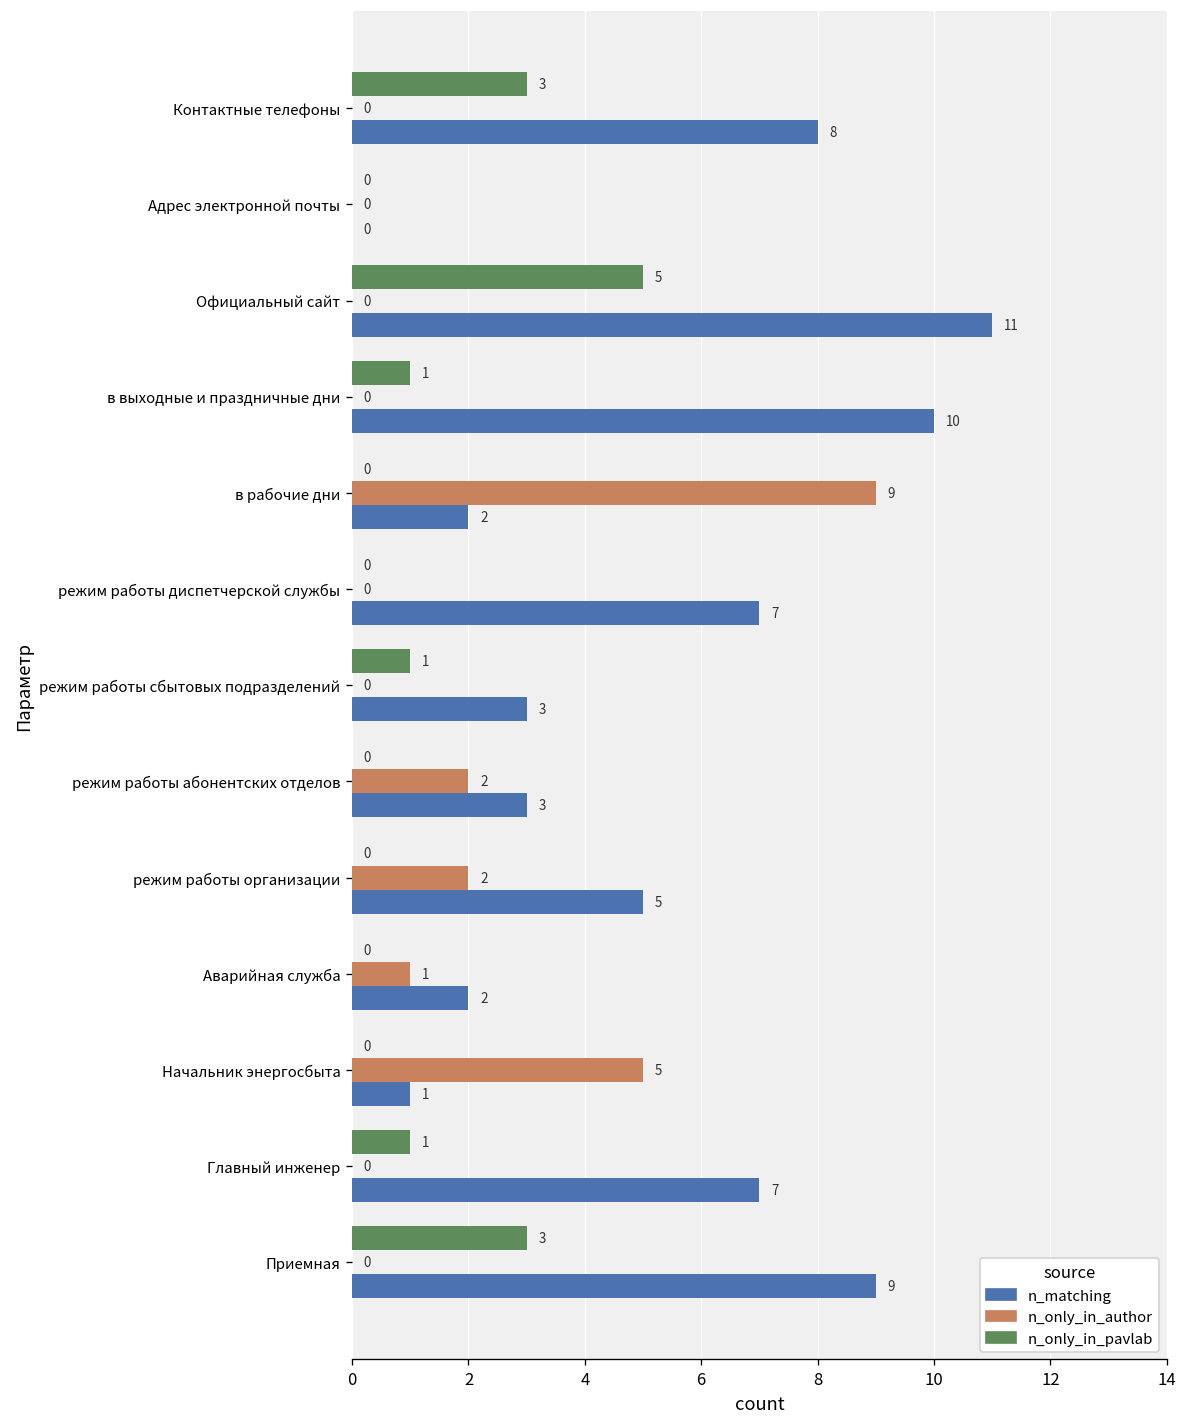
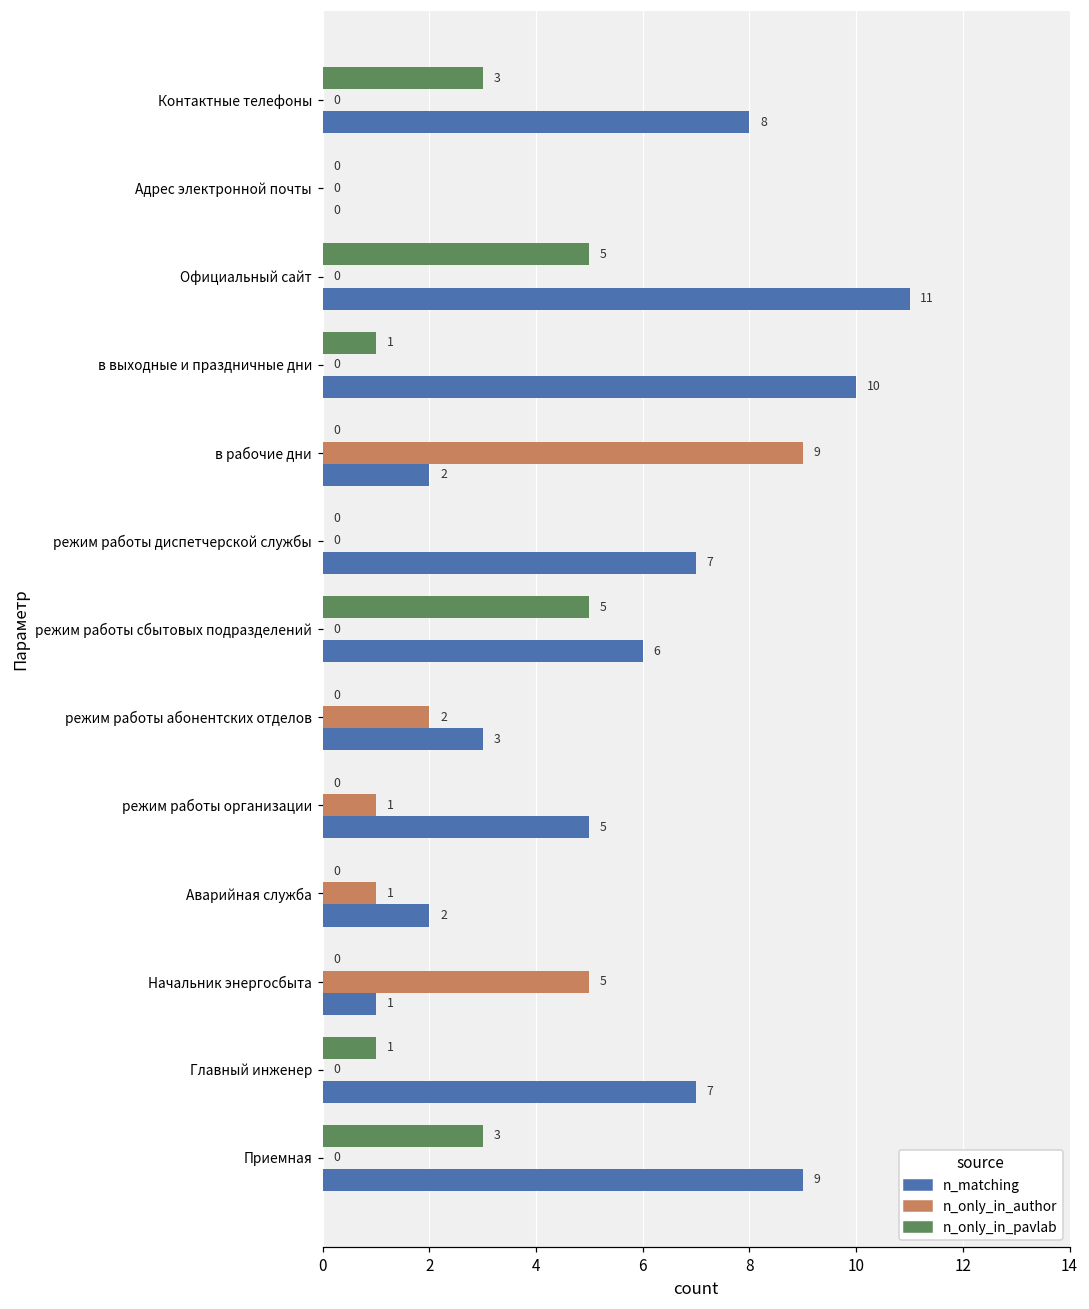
  {
    "n_matching": {
      "Контактные телефоны": 8,
      "Адрес электронной почты": 0,
      "Официальный сайт": 11,
      "в выходные и праздничные дни": 10,
      "в рабочие дни": 2,
      "режим работы диспетчерской службы": 7,
-     "режим работы сбытовых подразделений": 3,
+     "режим работы сбытовых подразделений": 6,
      "режим работы абонентских отделов": 3,
      "режим работы организации": 5,
      "Аварийная служба": 2,
      "Начальник энергосбыта": 1,
      "Главный инженер": 7,
      "Приемная": 9
    },
    "n_only_in_author": {
      "Контактные телефоны": 0,
      "Адрес электронной почты": 0,
      "Официальный сайт": 0,
      "в выходные и праздничные дни": 0,
      "в рабочие дни": 9,
      "режим работы диспетчерской службы": 0,
      "режим работы сбытовых подразделений": 0,
      "режим работы абонентских отделов": 2,
-     "режим работы организации": 2,
+     "режим работы организации": 1,
      "Аварийная служба": 1,
      "Начальник энергосбыта": 5,
      "Главный инженер": 0,
      "Приемная": 0
    },
    "n_only_in_pavlab": {
      "Контактные телефоны": 3,
      "Адрес электронной почты": 0,
      "Официальный сайт": 5,
      "в выходные и праздничные дни": 1,
      "в рабочие дни": 0,
      "режим работы диспетчерской службы": 0,
-     "режим работы сбытовых подразделений": 1,
+     "режим работы сбытовых подразделений": 5,
      "режим работы абонентских отделов": 0,
      "режим работы организации": 0,
      "Аварийная служба": 0,
      "Начальник энергосбыта": 0,
      "Главный инженер": 1,
      "Приемная": 3
    }
  }
